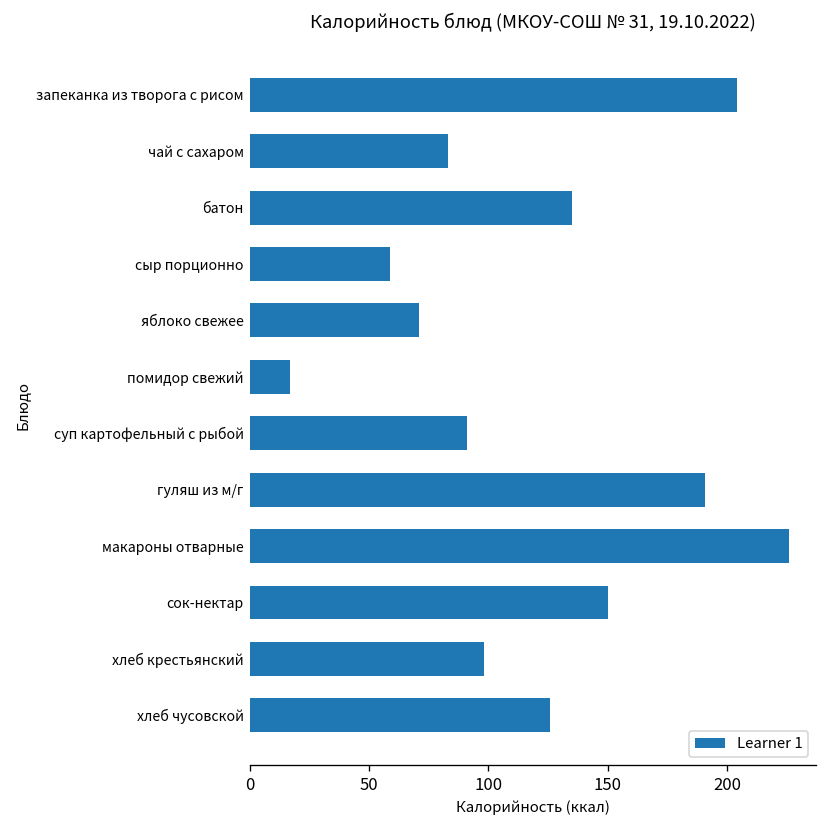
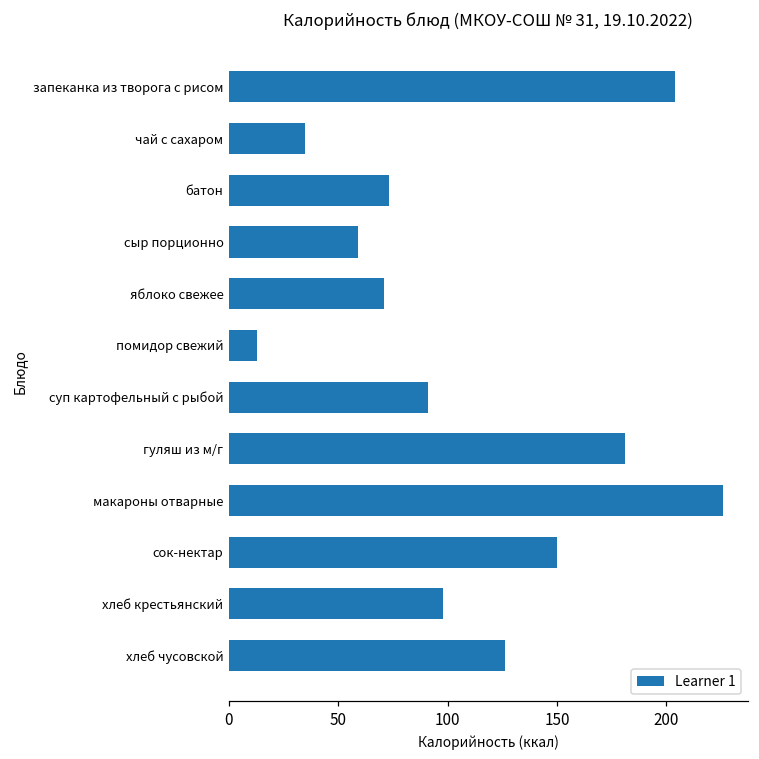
  {
    "запеканка из творога с рисом": 204,
-   "чай с сахаром": 83,
-   "батон": 135,
+   "чай с сахаром": 35,
+   "батон": 73,
    "сыр порционно": 59,
    "яблоко свежее": 71,
-   "помидор свежий": 17,
+   "помидор свежий": 13,
    "суп картофельный с рыбой": 91,
-   "гуляш из м/г": 191,
+   "гуляш из м/г": 181,
    "макароны отварные": 226,
    "сок-нектар": 150,
    "хлеб крестьянский": 98,
    "хлеб чусовской": 126
  }
